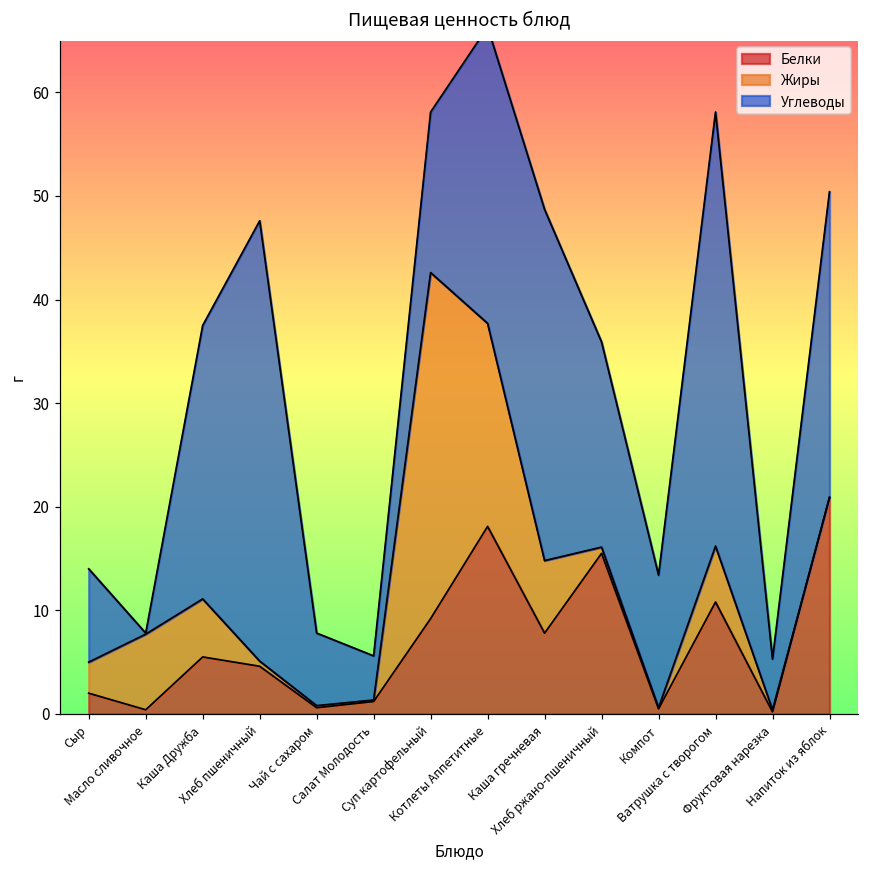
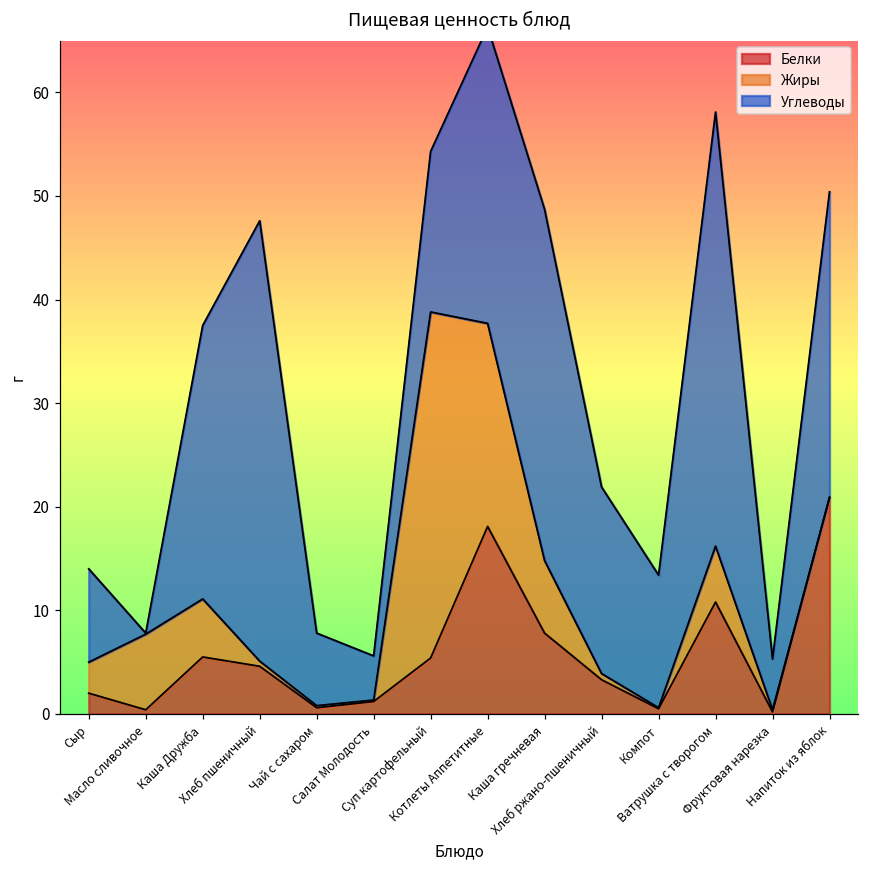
  {
    "Белки": {
      "Сыр": 2,
      "Масло сливочное": 0,
      "Каша Дружба": 6,
      "Хлеб пшеничный": 5,
-     "Суп картофельный": 9,
+     "Суп картофельный": 5,
      "Котлеты Аппетитные": 18,
      "Каша гречневая": 8,
-     "Хлеб ржано-пшеничный": 16,
+     "Хлеб ржано-пшеничный": 3,
      "Ватрушка с творогом": 11
    },
    "Жиры": {
      "Сыр": 3,
      "Каша Дружба": 6,
      "Хлеб пшеничный": 1,
      "Суп картофельный": 33,
      "Котлеты Аппетитные": 20,
      "Каша гречневая": 7,
      "Хлеб ржано-пшеничный": 1,
      "Ватрушка с творогом": 5
    },
    "Углеводы": {
      "Сыр": 9,
      "Каша Дружба": 26,
      "Хлеб пшеничный": 43,
      "Чай с сахаром": 7,
      "Салат Молодость": 4,
      "Суп картофельный": 16,
      "Каша гречневая": 34,
-     "Хлеб ржано-пшеничный": 20,
+     "Хлеб ржано-пшеничный": 18,
      "Компот": 13,
      "Ватрушка с творогом": 42,
      "Фруктовая нарезка": 5,
      "Напиток из яблок": 30
    }
  }
